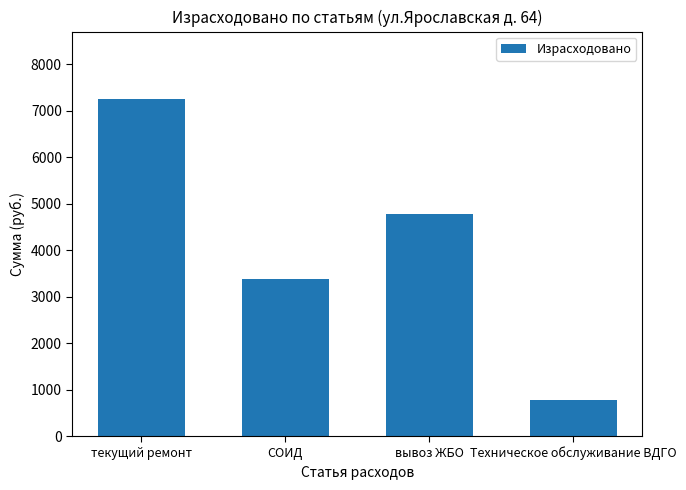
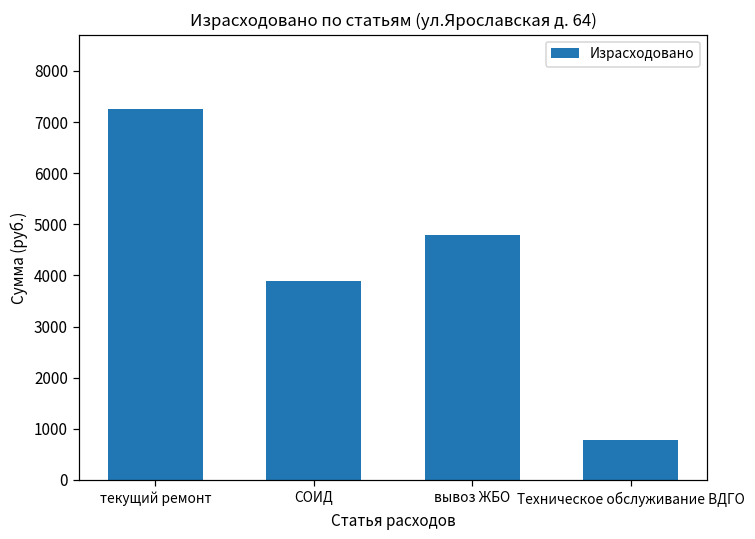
  {
    "текущий ремонт": 7300,
-   "СОИД": 3400,
+   "СОИД": 3900,
    "вывоз ЖБО": 4800,
    "Техническое обслуживание ВДГО": 800
  }
